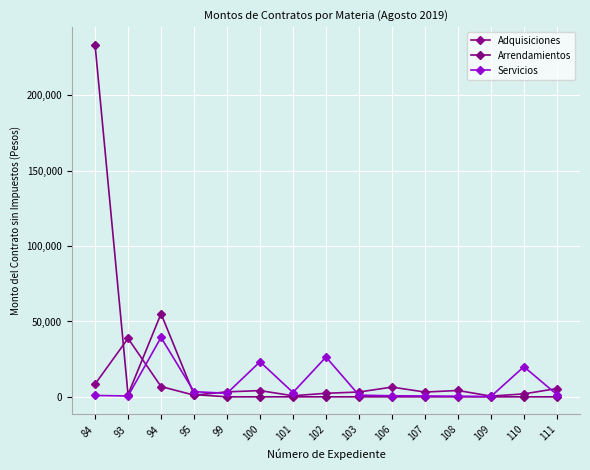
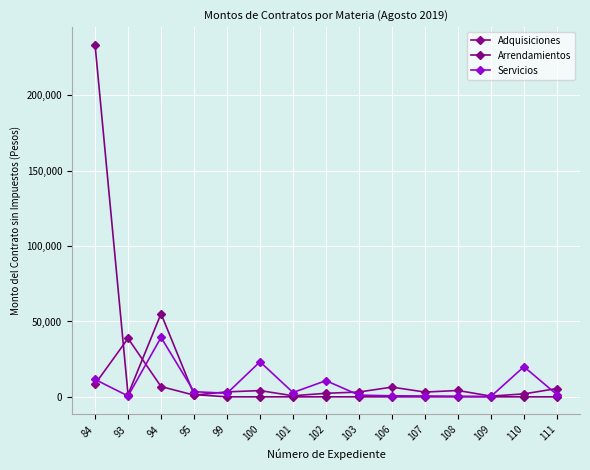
  {
    "Servicios": {
-     "84": "1,000",
+     "84": "12,000",
      "94": "39,000",
      "95": "3,000",
      "100": "23,000",
      "101": "3,000",
-     "102": "26,000",
+     "102": "11,000",
      "110": "20,000"
    }
  }
